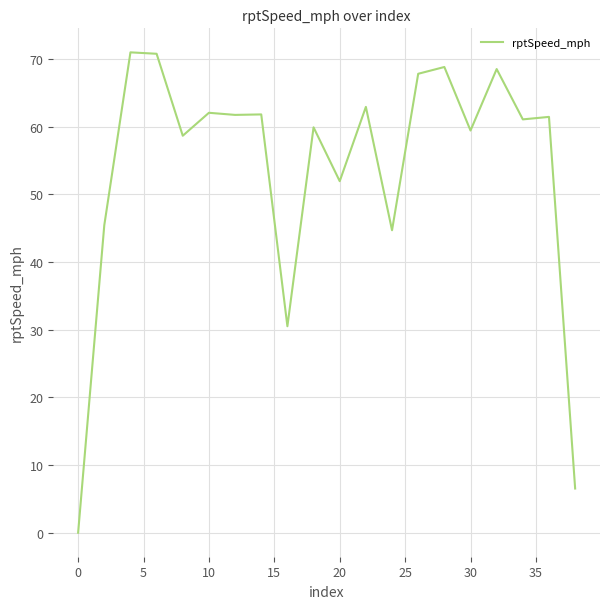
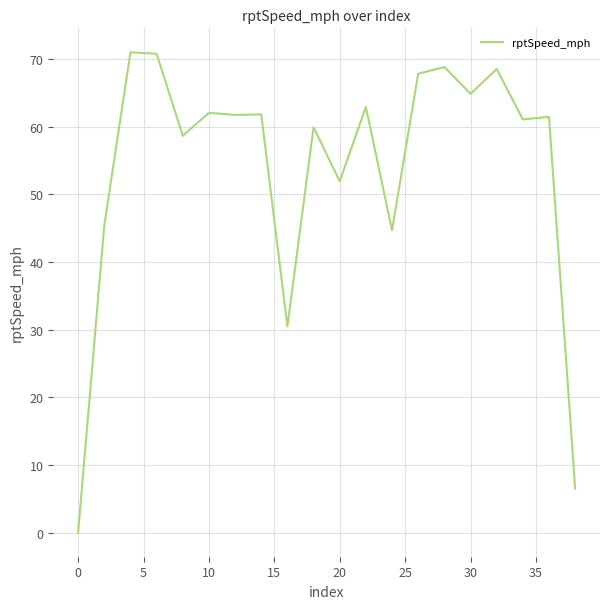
  {
    "0": 0,
    "10": 62,
    "20": 52,
-   "30": 59
+   "30": 65
  }
